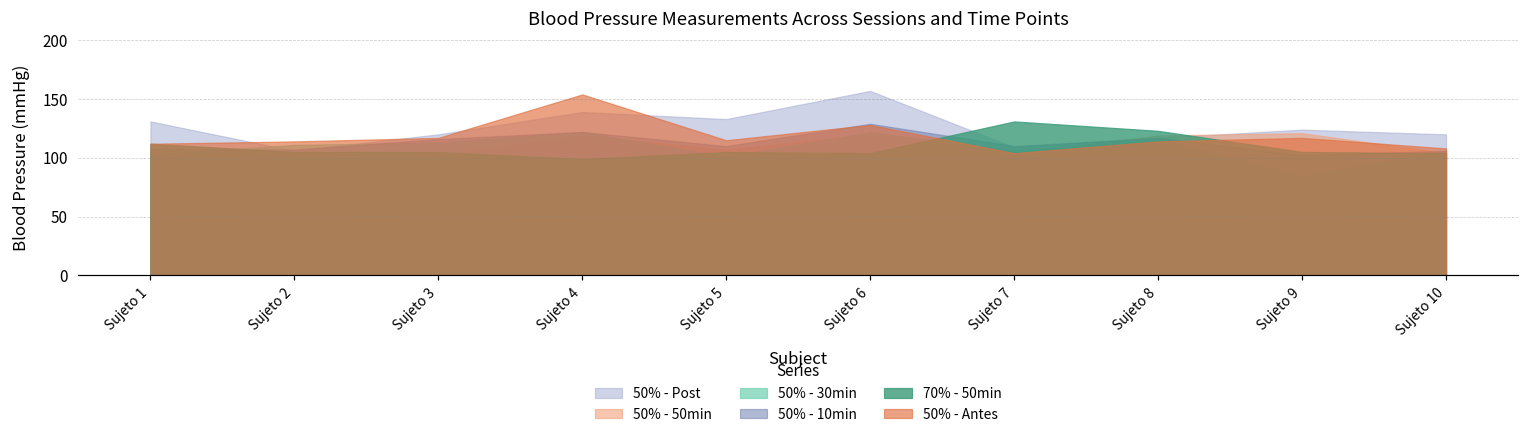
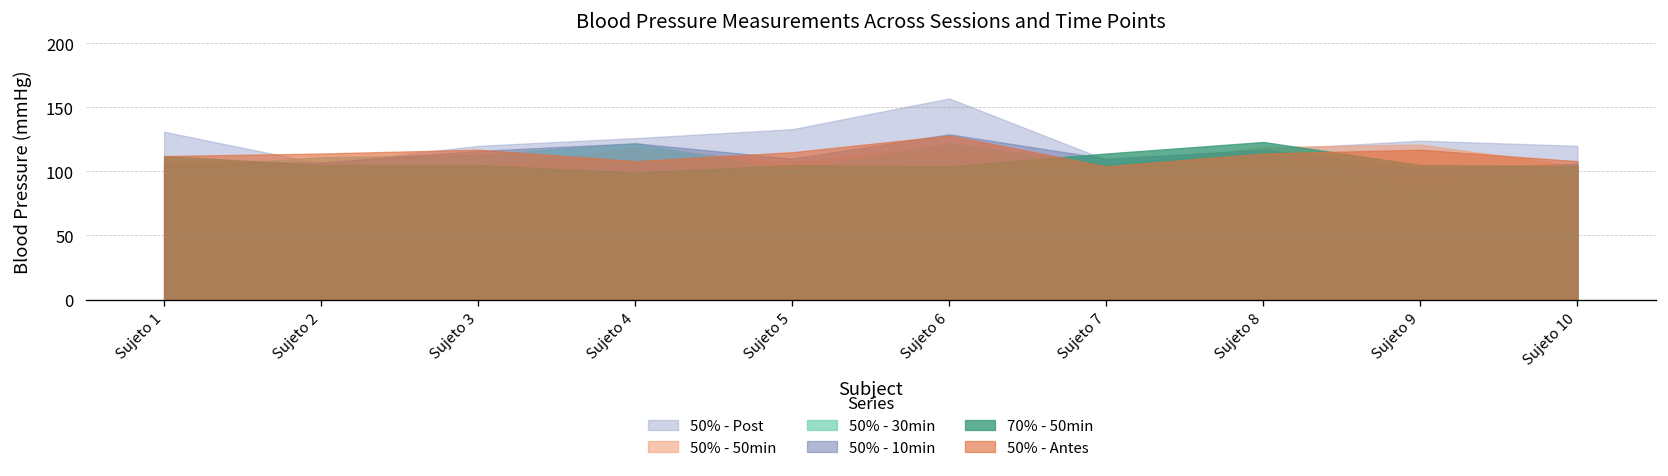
  {
    "50% - Post": {
      "Sujeto 1": 131,
      "Sujeto 3": 120,
-     "Sujeto 4": 139,
+     "Sujeto 4": 126,
      "Sujeto 5": 133,
      "Sujeto 6": 157,
      "Sujeto 9": 124,
      "Sujeto 10": 120
    },
    "50% - 50min": {
      "Sujeto 2": 99,
      "Sujeto 3": 102,
      "Sujeto 4": 119,
      "Sujeto 9": 121
    },
    "50% - 30min": {
      "Sujeto 2": 111,
      "Sujeto 3": 113,
      "Sujeto 5": 101,
      "Sujeto 9": 84
    },
    "50% - 10min": {
      "Sujeto 1": 108,
      "Sujeto 5": 110,
      "Sujeto 9": 102
    },
    "70% - 50min": {
      "Sujeto 3": 105,
      "Sujeto 4": 99,
      "Sujeto 6": 104,
-     "Sujeto 7": 131,
+     "Sujeto 7": 114,
      "Sujeto 8": 123,
      "Sujeto 9": 105
    },
    "50% - Antes": {
      "Sujeto 2": 114,
-     "Sujeto 4": 154,
+     "Sujeto 4": 108,
      "Sujeto 5": 115,
      "Sujeto 9": 117
    }
  }
